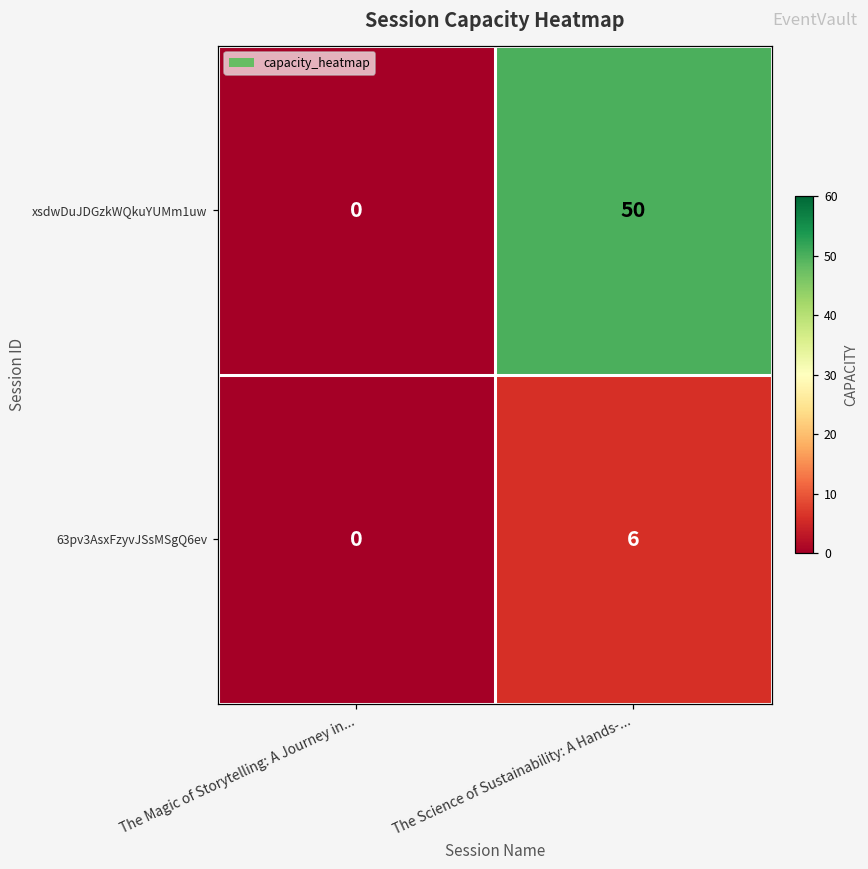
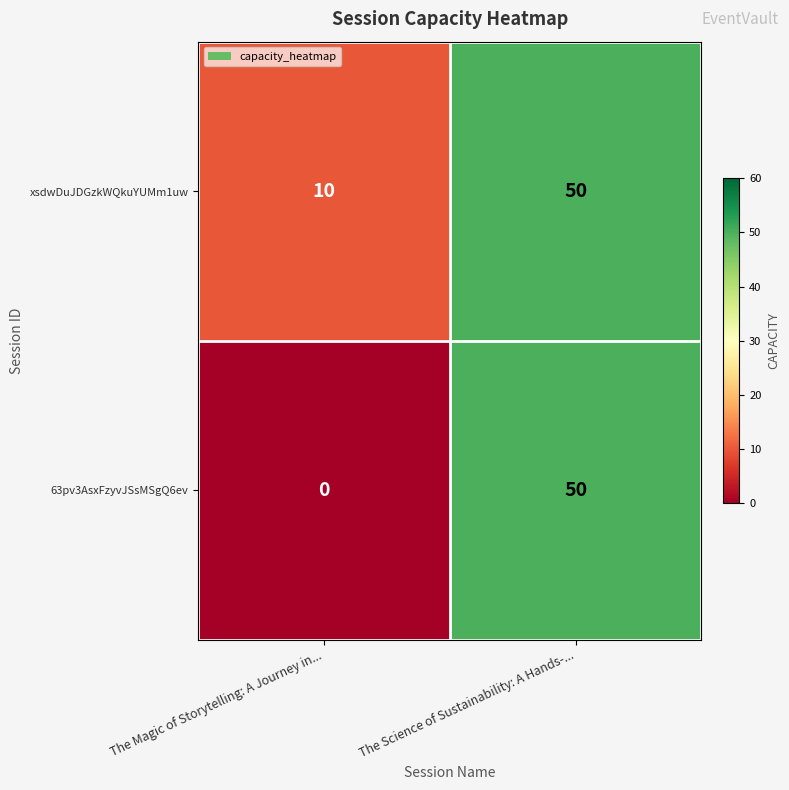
  {
    "xsdwDuJDGzkWQkuYUMm1uw": {
-     "The Magic of Storytelling: A Journey in...": 0,
+     "The Magic of Storytelling: A Journey in...": 10,
      "The Science of Sustainability: A Hands-...": 50
    },
    "63pv3AsxFzyvJSsMSgQ6ev": {
      "The Magic of Storytelling: A Journey in...": 0,
-     "The Science of Sustainability: A Hands-...": 6
+     "The Science of Sustainability: A Hands-...": 50
    }
  }
